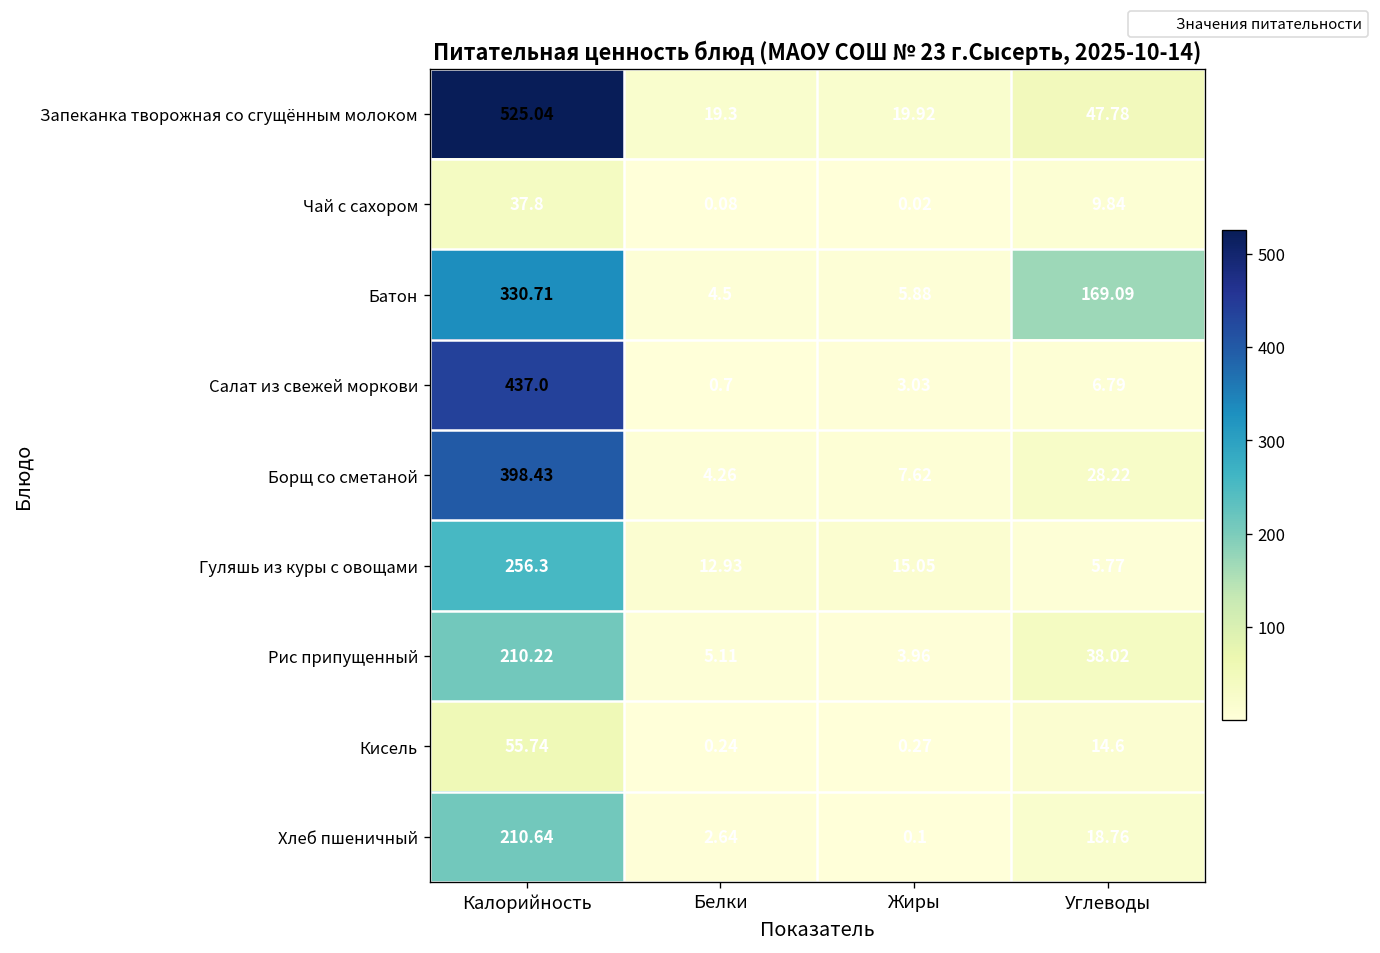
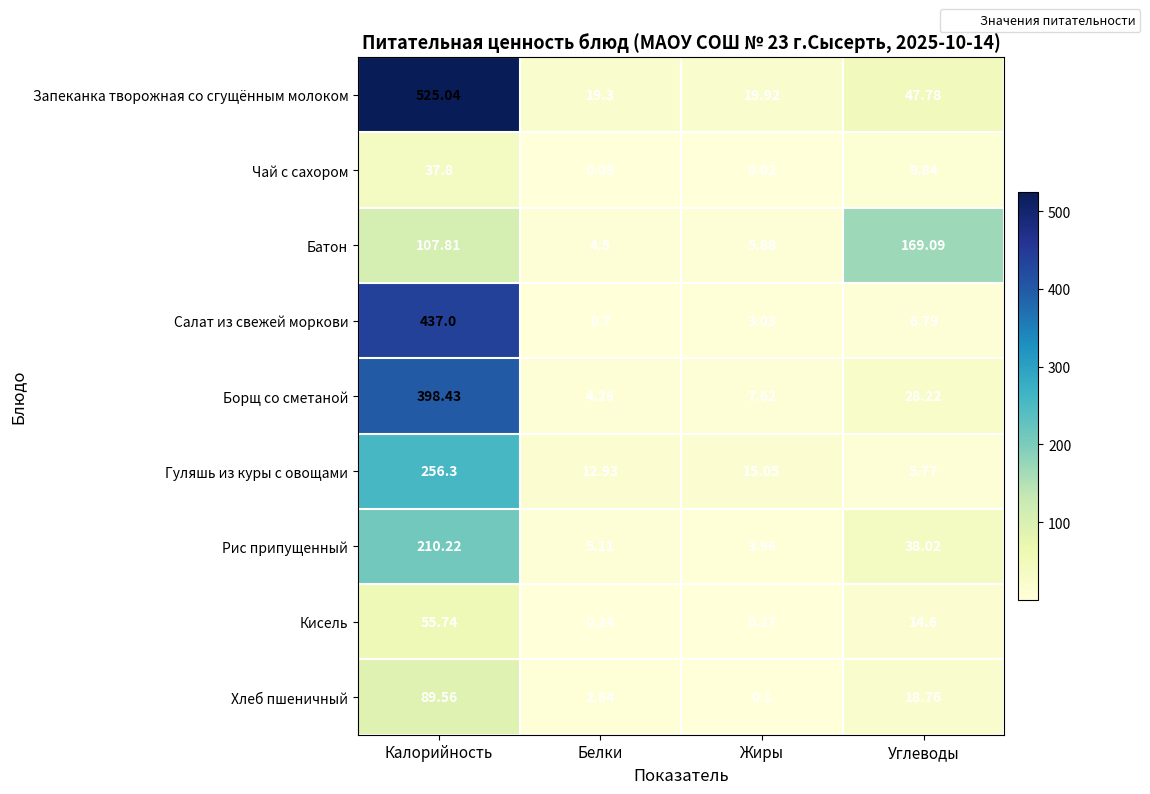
  {
    "Запеканка творожная со сгущённым молоком": {
      "Калорийность": 525.04,
      "Белки": 19.3,
      "Жиры": 19.92,
      "Углеводы": 47.78
    },
    "Чай с сахором": {
      "Калорийность": 37.8
    },
    "Батон": {
-     "Калорийность": 330.71,
+     "Калорийность": 107.81,
      "Углеводы": 169.09
    },
    "Салат из свежей моркови": {
      "Калорийность": 437.0
    },
    "Борщ со сметаной": {
      "Калорийность": 398.43,
      "Углеводы": 28.22
    },
    "Гуляшь из куры с овощами": {
      "Калорийность": 256.3
    },
    "Рис припущенный": {
      "Калорийность": 210.22,
      "Углеводы": 38.02
    },
    "Кисель": {
      "Калорийность": 55.74
    },
    "Хлеб пшеничный": {
-     "Калорийность": 210.64,
+     "Калорийность": 89.56,
      "Углеводы": 18.76
    }
  }
